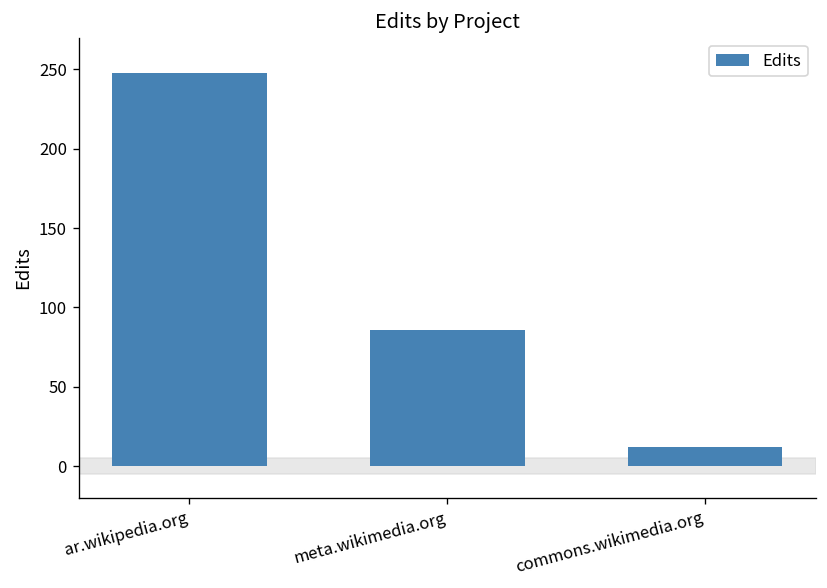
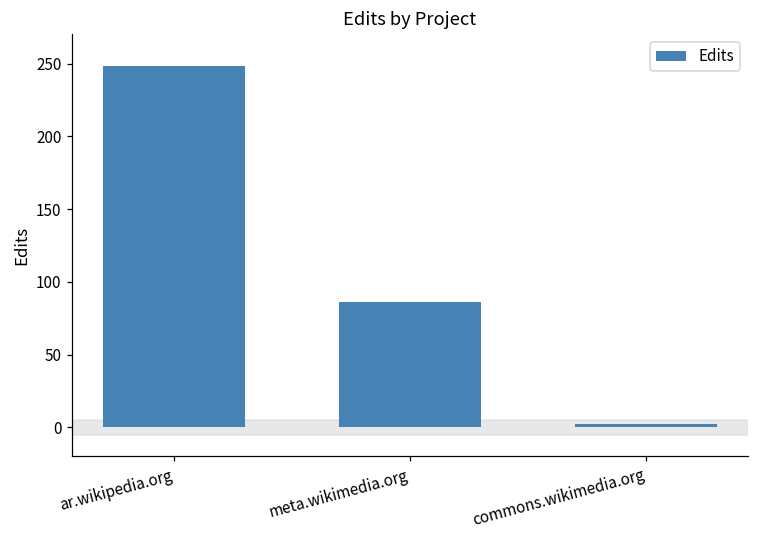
  {
    "ar.wikipedia.org": 248,
    "meta.wikimedia.org": 86,
-   "commons.wikimedia.org": 12
+   "commons.wikimedia.org": 2
  }
